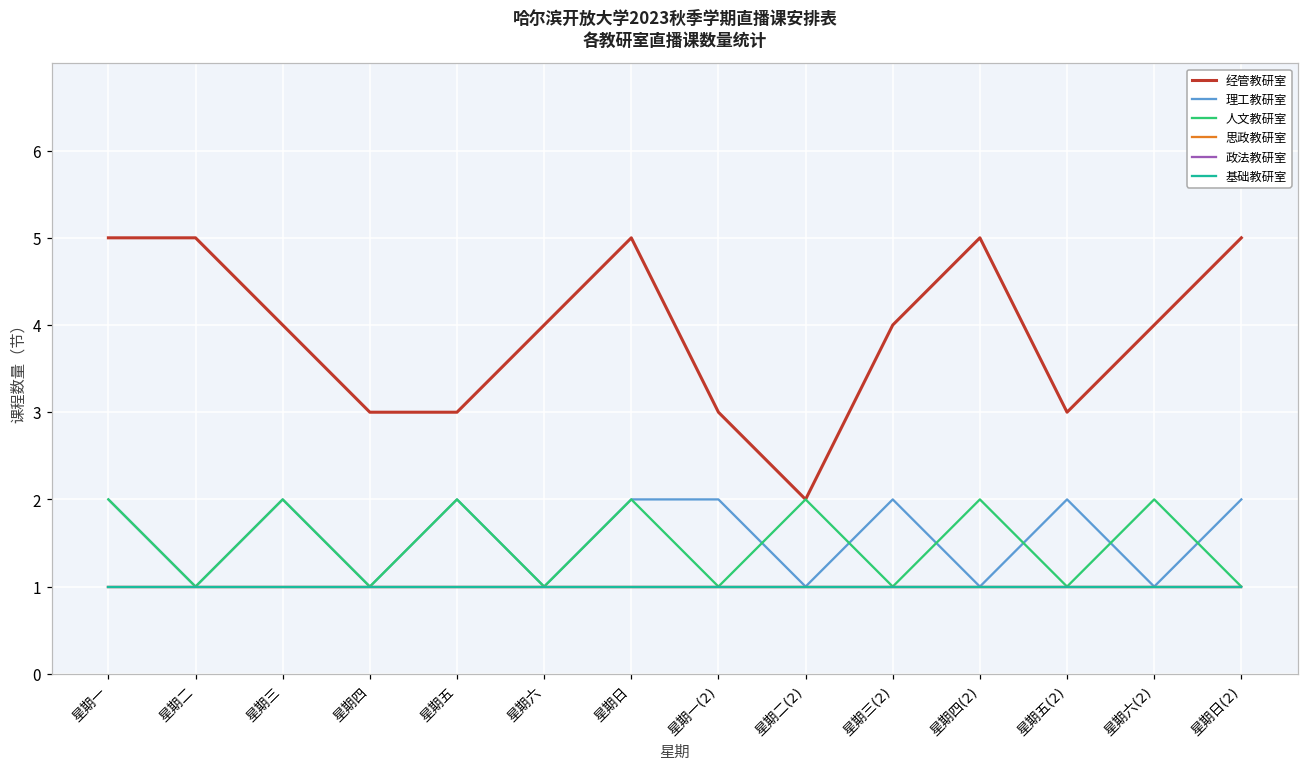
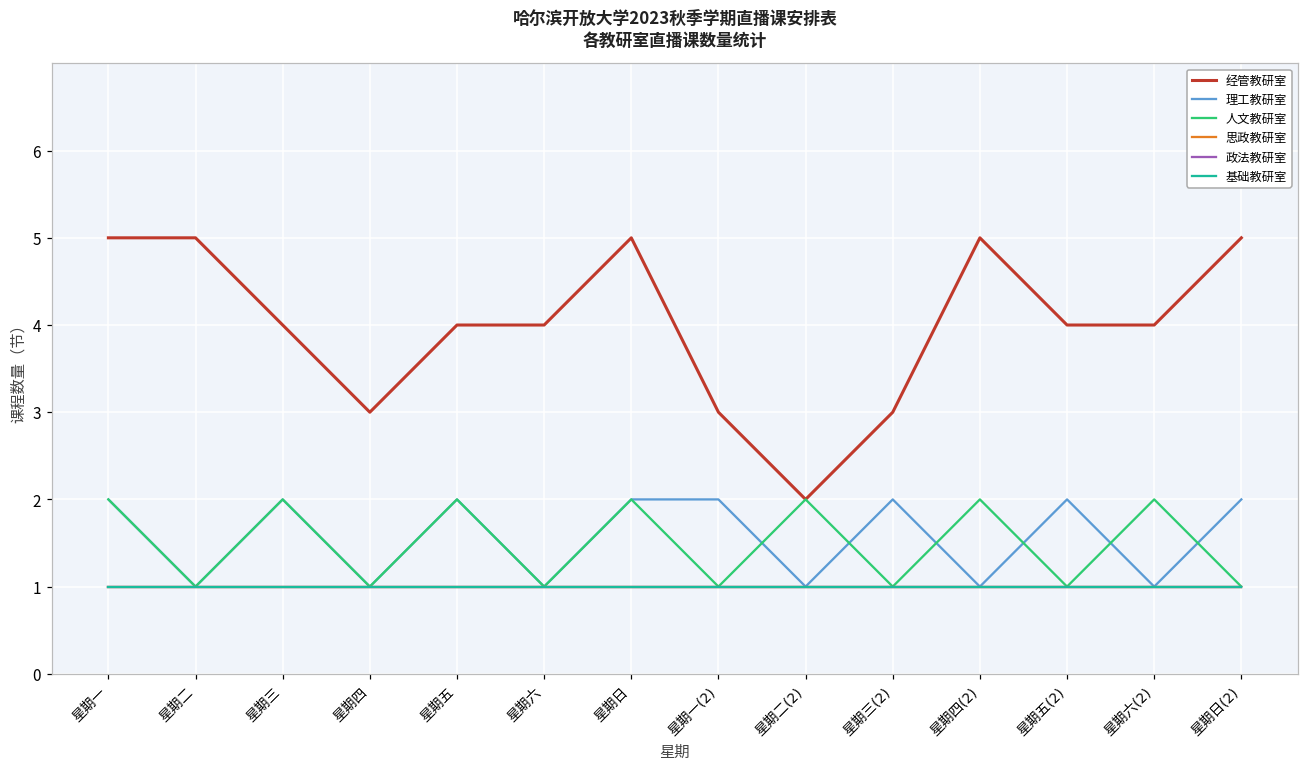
  {
    "经管教研室": {
      "星期一": 5,
      "星期二": 5,
      "星期三": 4,
      "星期四": 3,
-     "星期五": 3,
+     "星期五": 4,
      "星期六": 4,
      "星期日": 5,
      "星期一(2)": 3,
-     "星期三(2)": 4,
+     "星期三(2)": 3,
      "星期四(2)": 5,
-     "星期五(2)": 3,
+     "星期五(2)": 4,
      "星期六(2)": 4,
      "星期日(2)": 5
    },
    "理工教研室": {
      "星期一(2)": 2,
      "星期三(2)": 2,
      "星期五(2)": 2,
      "星期日(2)": 2
    }
  }
